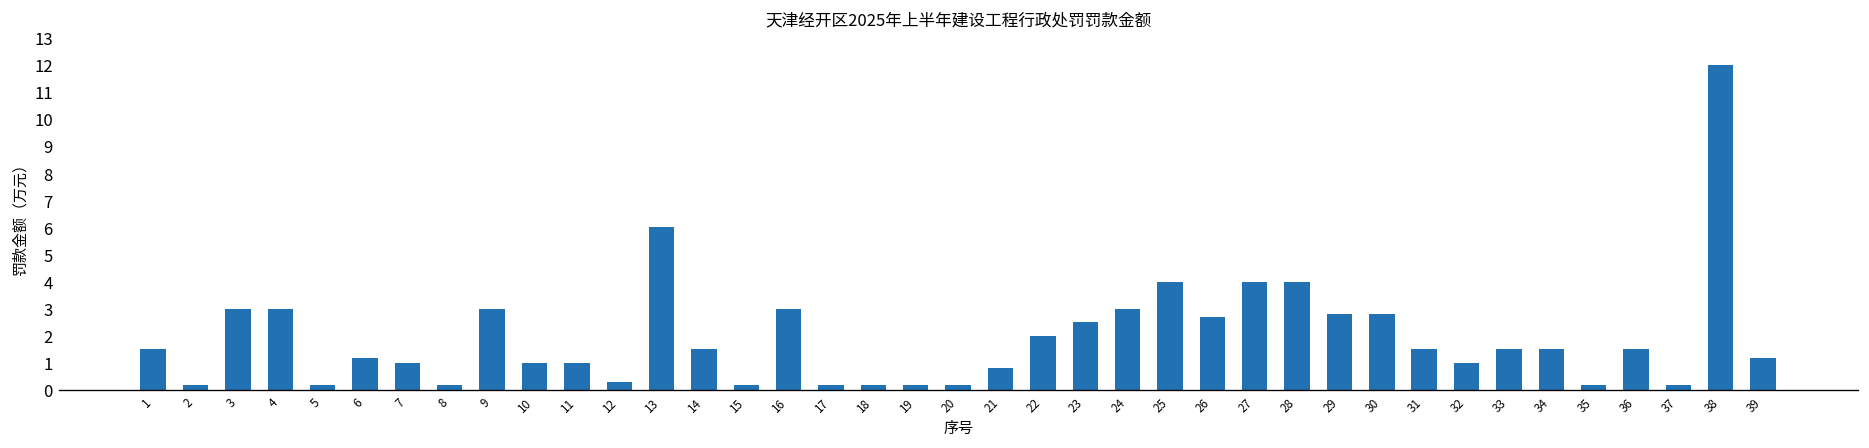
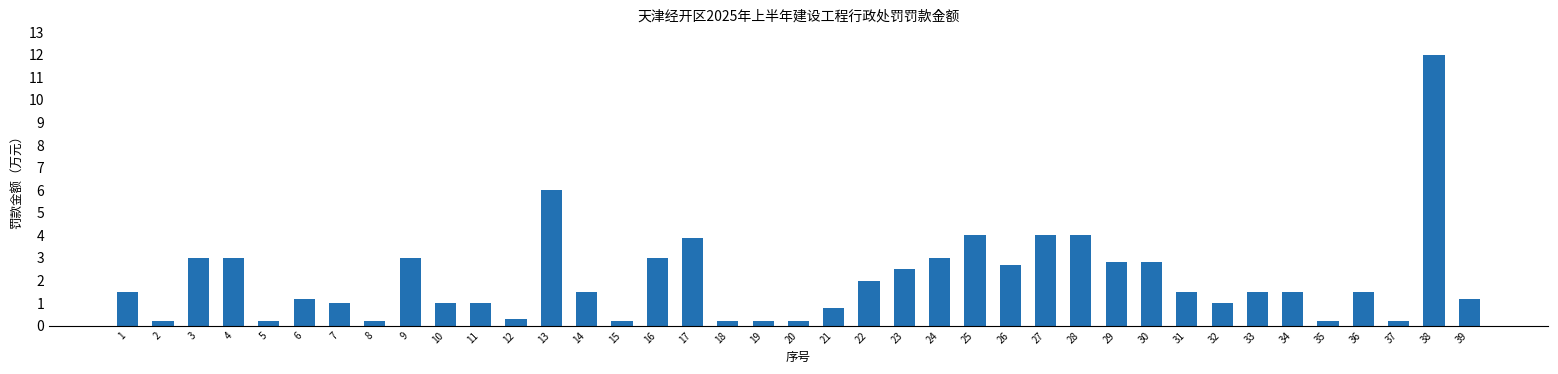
  {
    "1": 1.5,
    "2": 0.2,
    "3": 3.0,
    "4": 3.0,
    "5": 0.2,
    "6": 1.2,
    "7": 1.0,
    "8": 0.2,
    "9": 3.0,
    "10": 1.0,
    "11": 1.0,
    "12": 0.3,
    "13": 6.0,
    "14": 1.5,
    "15": 0.2,
    "16": 3.0,
-   "17": 0.2,
+   "17": 3.9,
    "18": 0.2,
    "19": 0.2,
    "20": 0.2,
    "21": 0.8,
    "22": 2.0,
    "23": 2.5,
    "24": 3.0,
    "25": 4.0,
    "26": 2.7,
    "27": 4.0,
    "28": 4.0,
    "29": 2.8,
    "30": 2.8,
    "31": 1.5,
    "32": 1.0,
    "33": 1.5,
    "34": 1.5,
    "35": 0.2,
    "36": 1.5,
    "37": 0.2,
    "38": 12.0,
    "39": 1.2
  }
